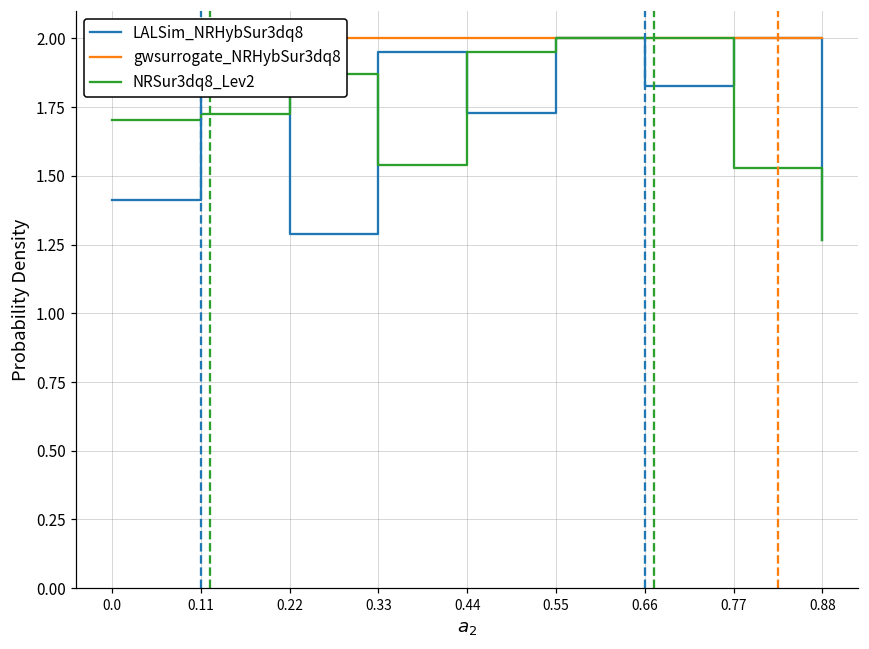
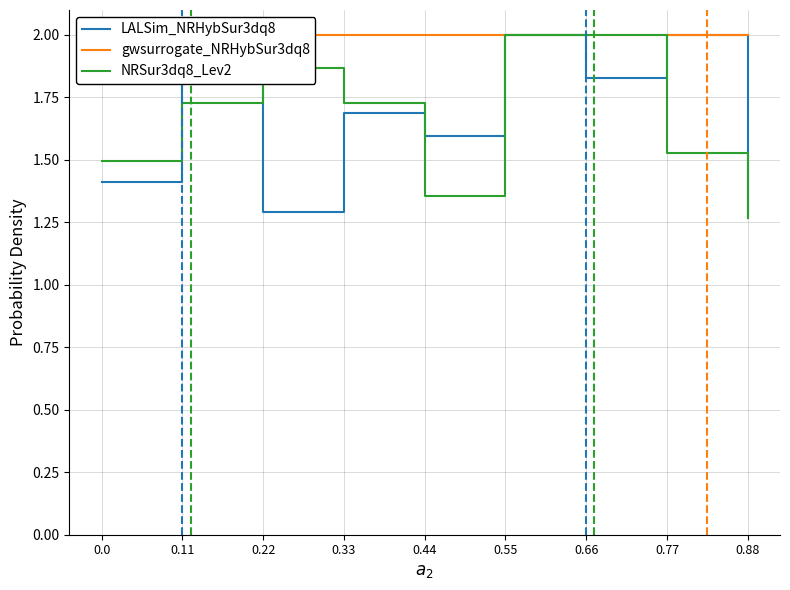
  {
    "LALSim_NRHybSur3dq8": {
      "0.0": 1.41,
      "0.22": 1.29,
-     "0.33": 1.95,
-     "0.44": 1.73,
+     "0.33": 1.69,
+     "0.44": 1.60,
      "0.66": 1.83
    },
    "gwsurrogate_NRHybSur3dq8": {
      "0.33": 2.00,
      "0.44": 2.00,
      "0.88": 2.00
    },
    "NRSur3dq8_Lev2": {
-     "0.0": 1.70,
+     "0.0": 1.50,
      "0.11": 1.73,
-     "0.33": 1.54,
-     "0.44": 1.95,
+     "0.33": 1.73,
+     "0.44": 1.35,
      "0.77": 1.53
    }
  }
